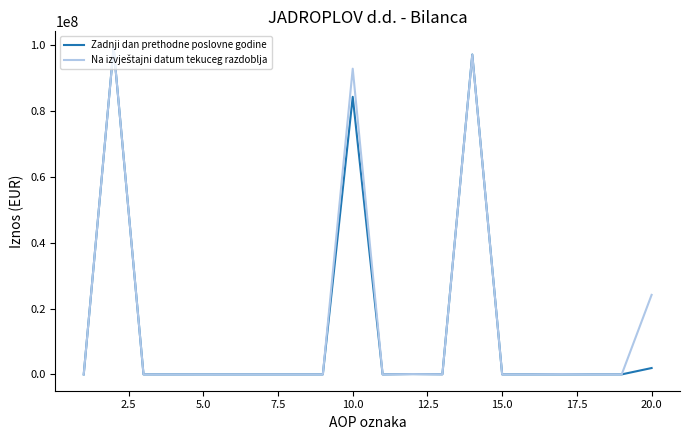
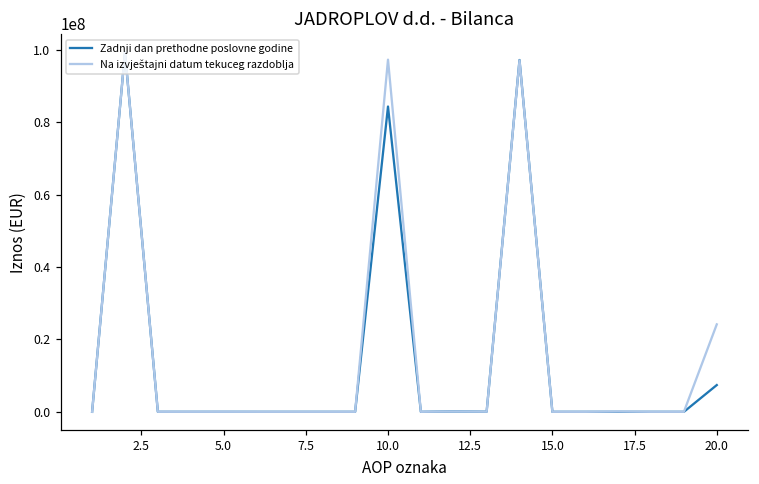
  {
    "Zadnji dan prethodne poslovne godine": {
      "10.0": 84000000,
-     "20.0": 2000000
+     "20.0": 7000000
    },
    "Na izvještajni datum tekuceg razdoblja": {
-     "10.0": 93000000,
+     "10.0": 97000000,
      "20.0": 24000000
    }
  }
